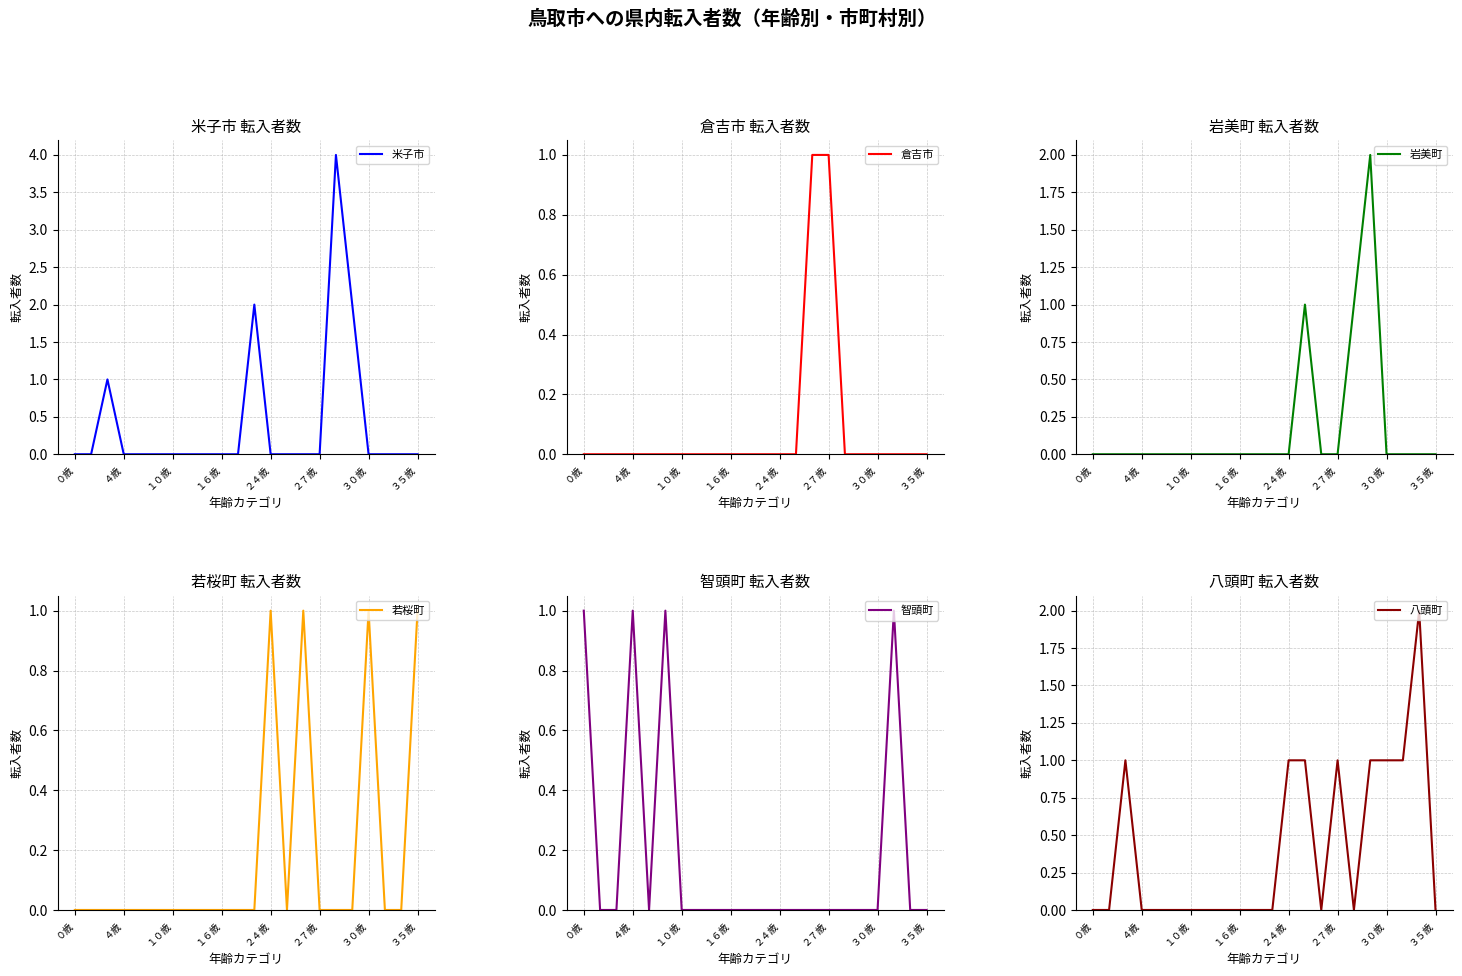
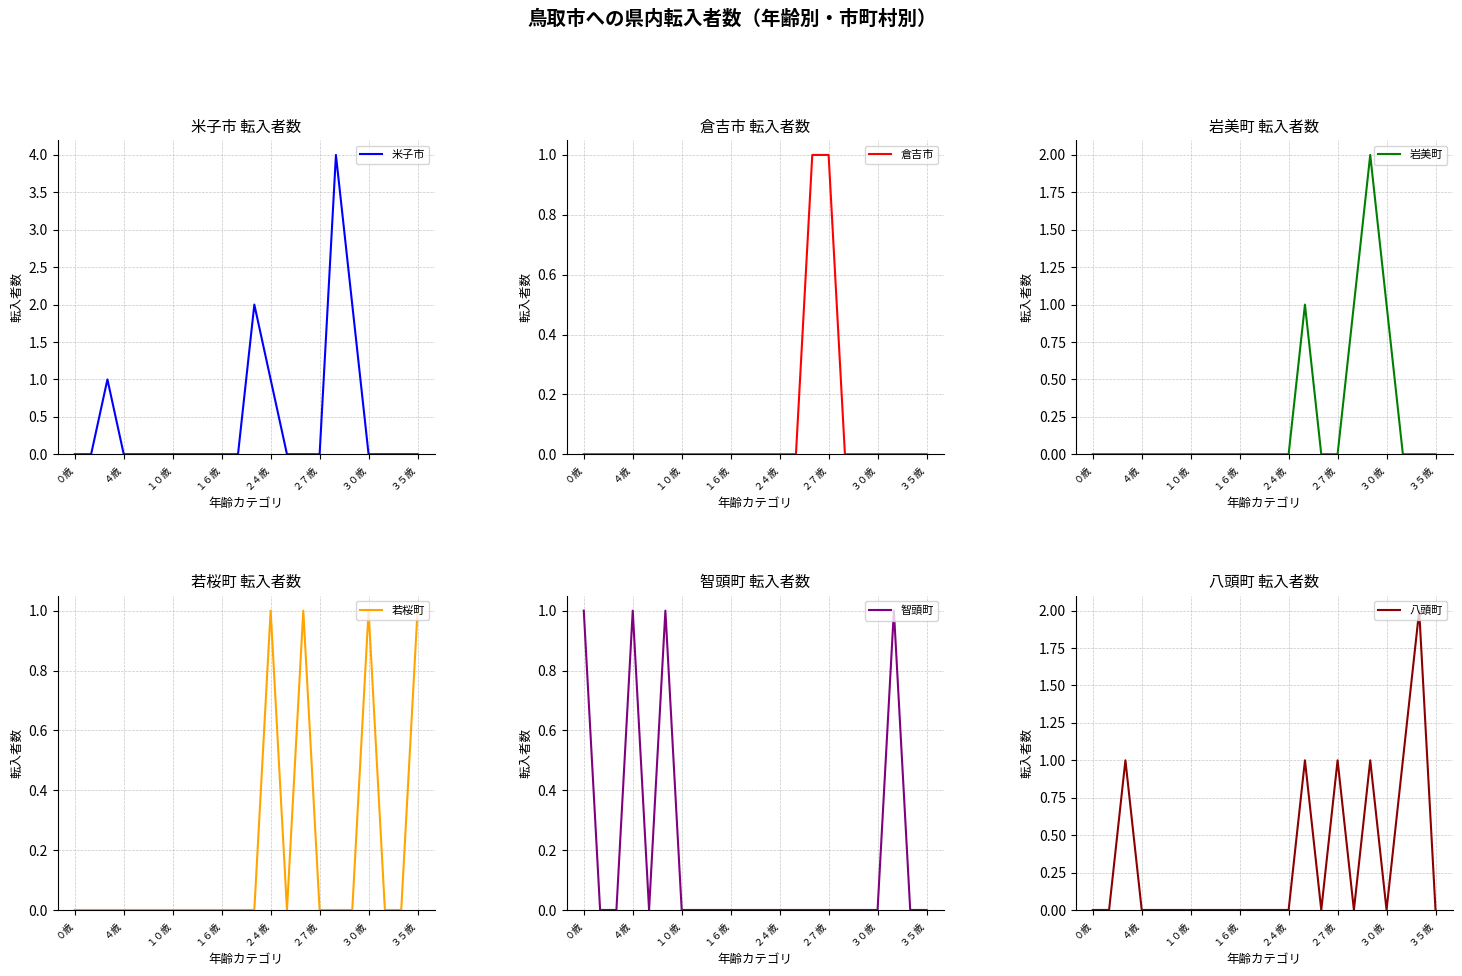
  {
    "米子市 転入者数": {
      "０歳": 0,
      "４歳": 0,
      "１０歳": 0,
      "１６歳": 0,
-     "２４歳": 0,
+     "２４歳": 1,
      "２７歳": 0,
      "３０歳": 0,
      "３５歳": 0
    },
    "倉吉市 転入者数": {
      "０歳": 0.00,
      "４歳": 0.00,
      "１０歳": 0.00,
      "１６歳": 0.00,
      "２４歳": 0.00,
      "２７歳": 1.00,
      "３０歳": 0.00,
      "３５歳": 0.00
    },
    "岩美町 転入者数": {
      "０歳": 0,
      "４歳": 0,
      "１０歳": 0,
      "１６歳": 0,
      "２４歳": 0,
      "２７歳": 0,
-     "３０歳": 0,
+     "３０歳": 1,
      "３５歳": 0
    },
    "若桜町 転入者数": {
      "０歳": 0.00,
      "４歳": 0.00,
      "１０歳": 0.00,
      "１６歳": 0.00,
      "２４歳": 1.00,
      "２７歳": 0.00
    },
    "智頭町 転入者数": {
      "０歳": 1.00,
      "４歳": 1.00,
      "１０歳": 0.00,
      "１６歳": 0.00,
      "２４歳": 0.00,
      "２７歳": 0.00,
      "３０歳": 0.00,
      "３５歳": 0.00
    },
    "八頭町 転入者数": {
      "０歳": 0,
      "４歳": 0,
      "１０歳": 0,
      "１６歳": 0,
-     "２４歳": 1,
+     "２４歳": 0,
      "２７歳": 1,
-     "３０歳": 1,
+     "３０歳": 0,
      "３５歳": 0
    }
  }
